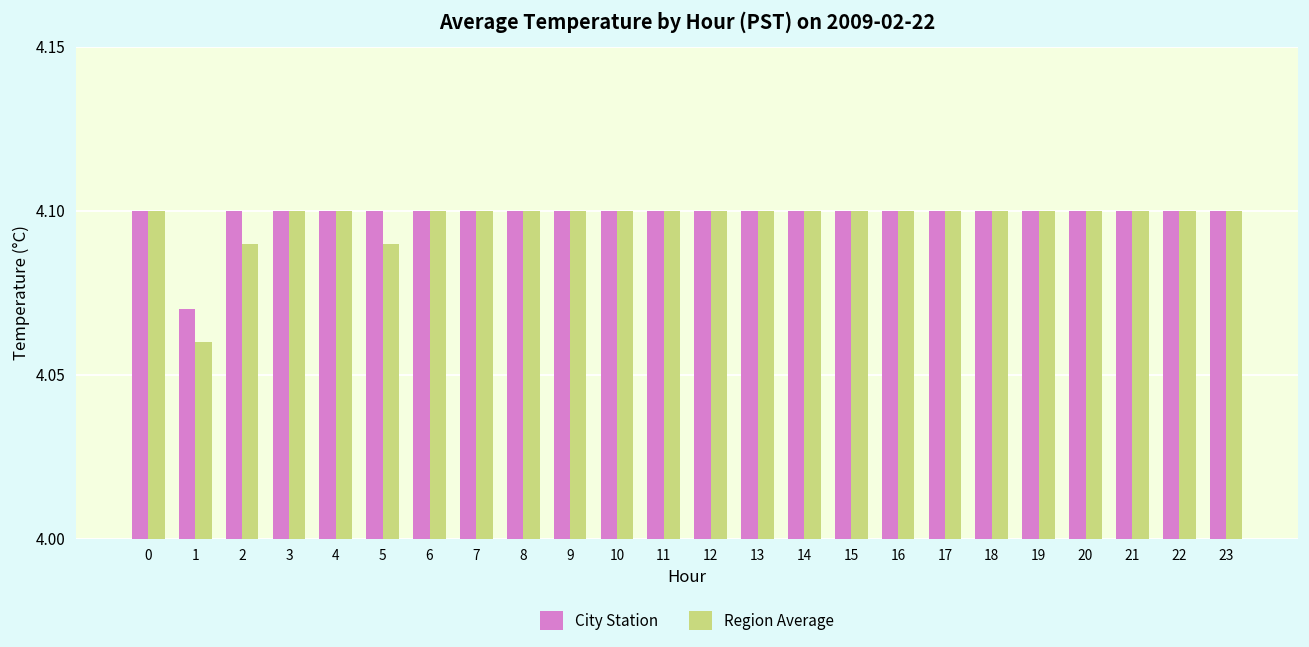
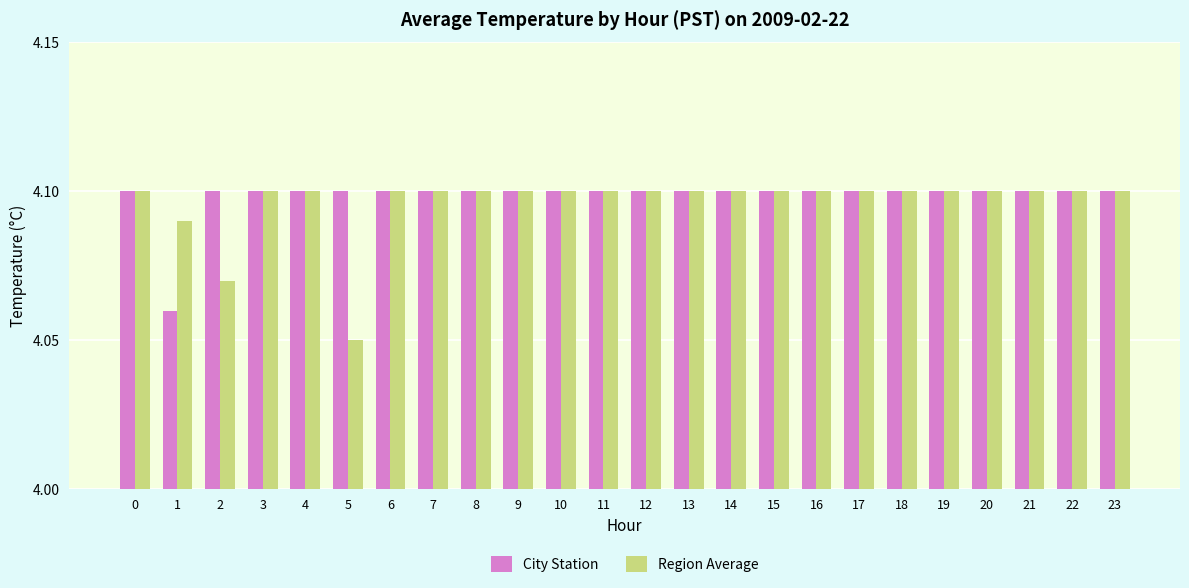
  {
    "City Station": {
      "0": 4.10,
-     "1": 4.07,
+     "1": 4.06,
      "2": 4.10,
      "3": 4.10,
      "4": 4.10,
      "5": 4.10,
      "6": 4.10,
      "7": 4.10,
      "8": 4.10,
      "9": 4.10,
      "10": 4.10,
      "11": 4.10,
      "12": 4.10,
      "13": 4.10,
      "14": 4.10,
      "15": 4.10,
      "16": 4.10,
      "17": 4.10,
      "18": 4.10,
      "19": 4.10,
      "20": 4.10,
      "21": 4.10,
      "22": 4.10,
      "23": 4.10
    },
    "Region Average": {
      "0": 4.10,
-     "1": 4.06,
-     "2": 4.09,
+     "1": 4.09,
+     "2": 4.07,
      "3": 4.10,
      "4": 4.10,
-     "5": 4.09,
+     "5": 4.05,
      "6": 4.10,
      "7": 4.10,
      "8": 4.10,
      "9": 4.10,
      "10": 4.10,
      "11": 4.10,
      "12": 4.10,
      "13": 4.10,
      "14": 4.10,
      "15": 4.10,
      "16": 4.10,
      "17": 4.10,
      "18": 4.10,
      "19": 4.10,
      "20": 4.10,
      "21": 4.10,
      "22": 4.10,
      "23": 4.10
    }
  }
